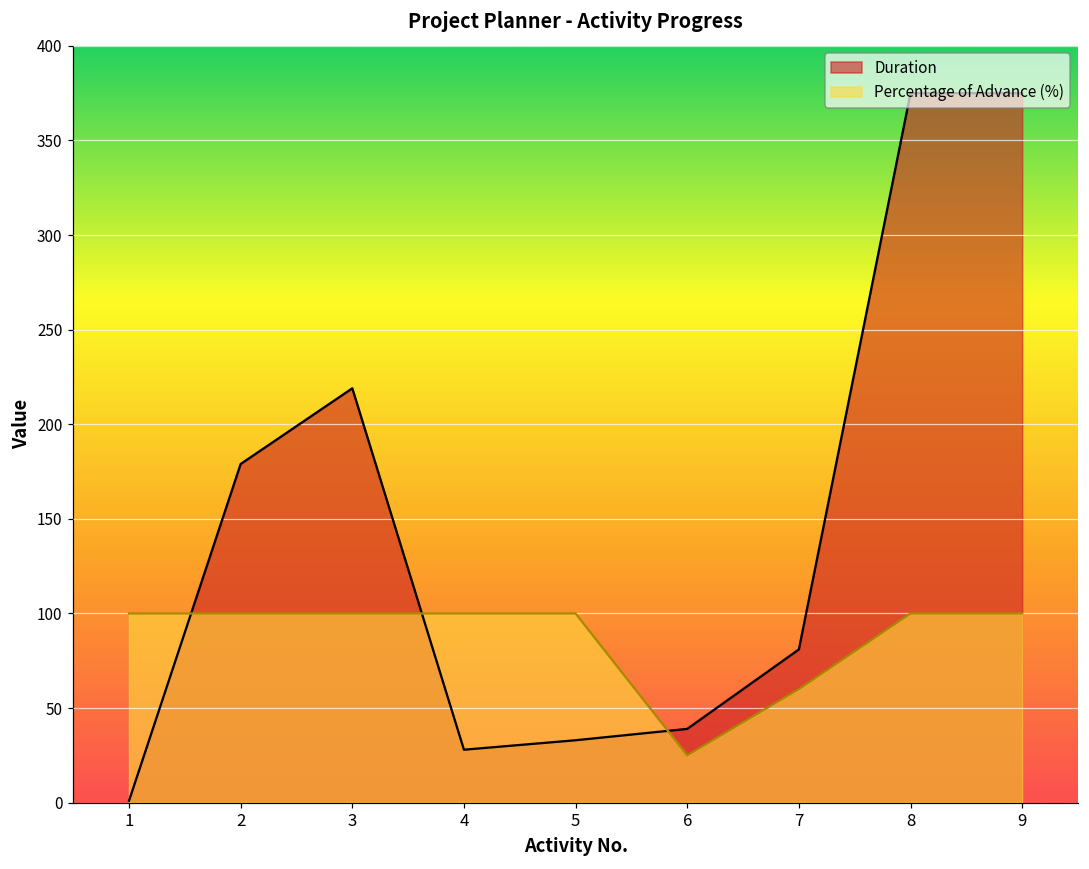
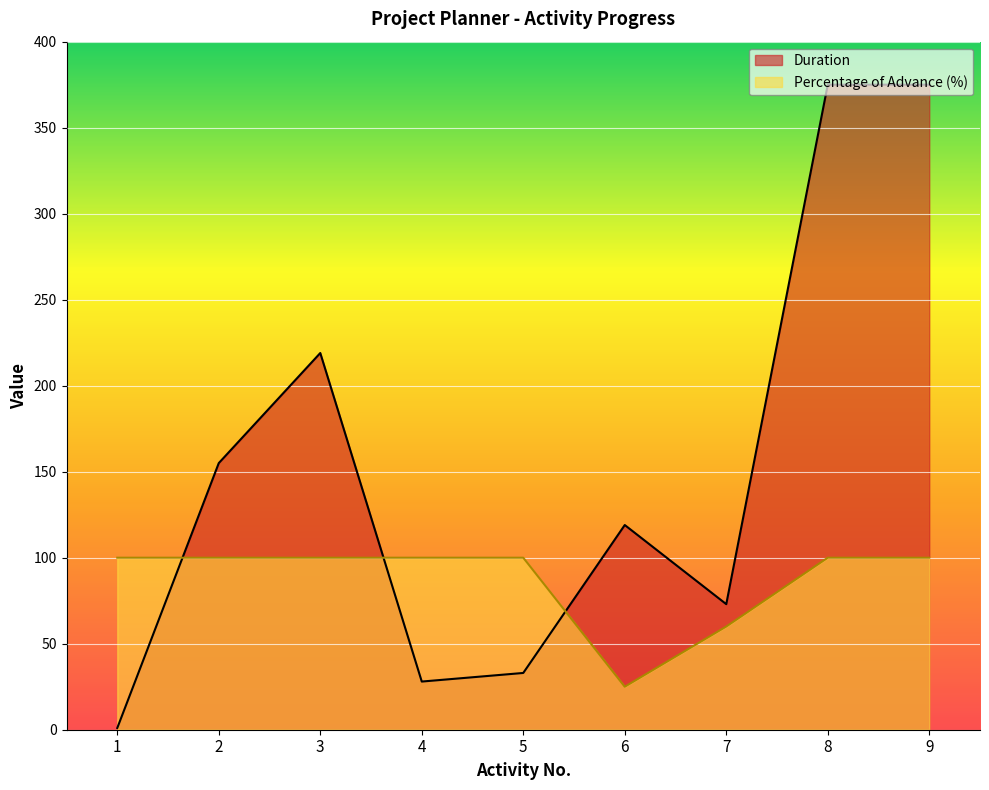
  {
    "Duration": {
      "1": 1,
-     "2": 179,
+     "2": 155,
      "3": 219,
      "4": 28,
      "5": 33,
-     "6": 39,
-     "7": 81
+     "6": 119,
+     "7": 73
    },
    "Percentage of Advance (%)": {
      "1": 100,
      "2": 100,
      "3": 100,
      "4": 100,
      "5": 100,
      "6": 25,
      "7": 60,
      "8": 100,
      "9": 100
    }
  }
